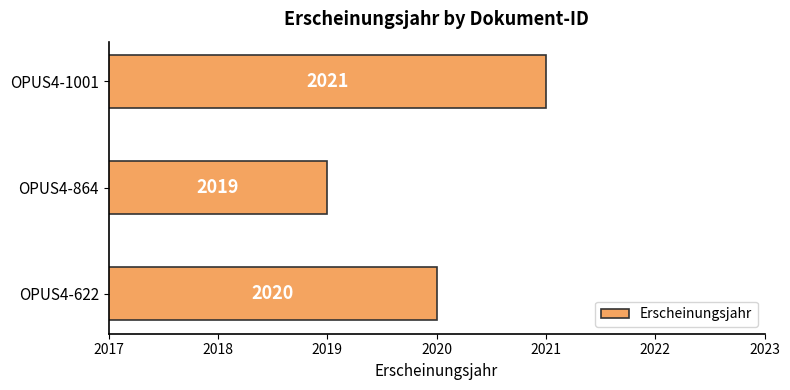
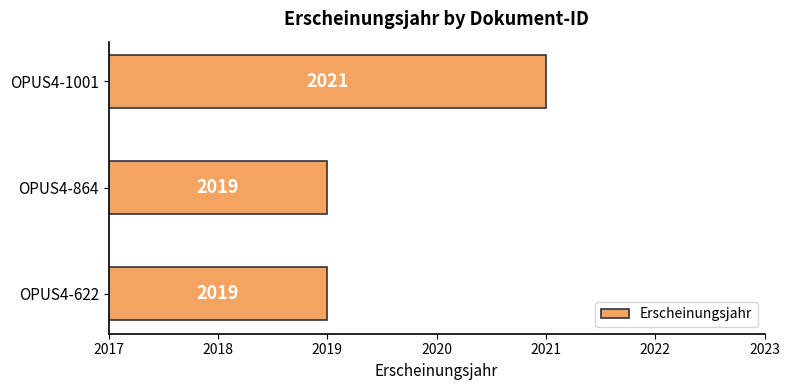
  {
    "OPUS4-1001": 2021,
    "OPUS4-864": 2019,
-   "OPUS4-622": 2020
+   "OPUS4-622": 2019
  }
